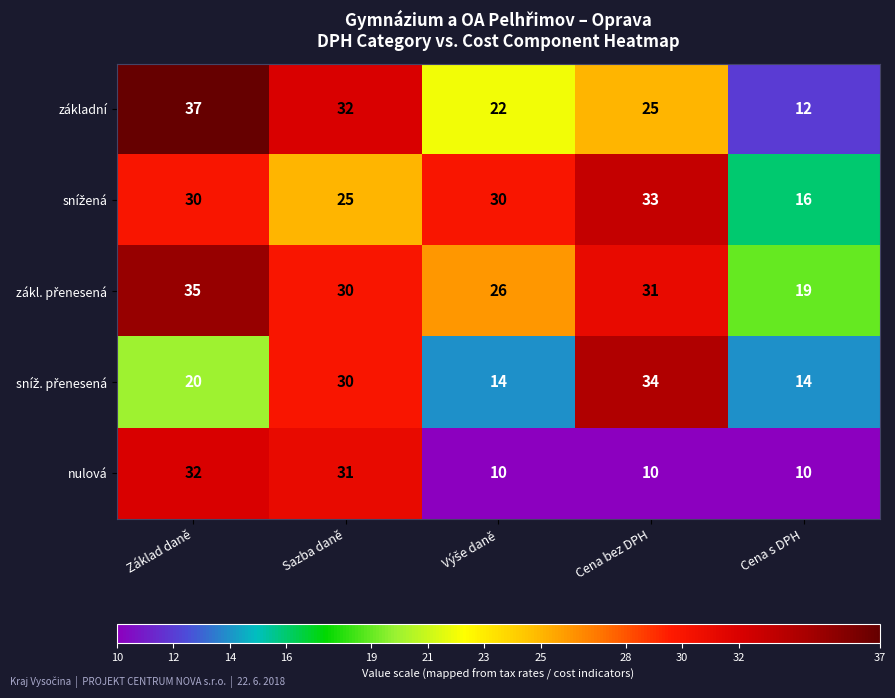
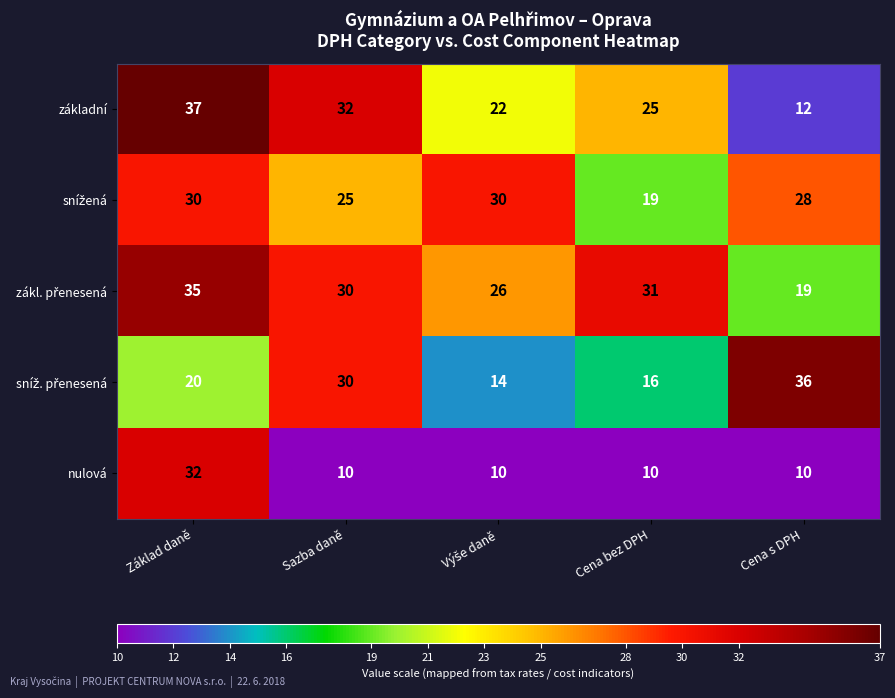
  {
    "základní": {
      "Základ daně": 37,
      "Sazba daně": 32,
      "Výše daně": 22,
      "Cena bez DPH": 25,
      "Cena s DPH": 12
    },
    "snížená": {
      "Základ daně": 30,
      "Sazba daně": 25,
      "Výše daně": 30,
-     "Cena bez DPH": 33,
-     "Cena s DPH": 16
+     "Cena bez DPH": 19,
+     "Cena s DPH": 28
    },
    "zákl. přenesená": {
      "Základ daně": 35,
      "Sazba daně": 30,
      "Výše daně": 26,
      "Cena bez DPH": 31,
      "Cena s DPH": 19
    },
    "sníž. přenesená": {
      "Základ daně": 20,
      "Sazba daně": 30,
      "Výše daně": 14,
-     "Cena bez DPH": 34,
-     "Cena s DPH": 14
+     "Cena bez DPH": 16,
+     "Cena s DPH": 36
    },
    "nulová": {
      "Základ daně": 32,
-     "Sazba daně": 31,
+     "Sazba daně": 10,
      "Výše daně": 10,
      "Cena bez DPH": 10,
      "Cena s DPH": 10
    }
  }
